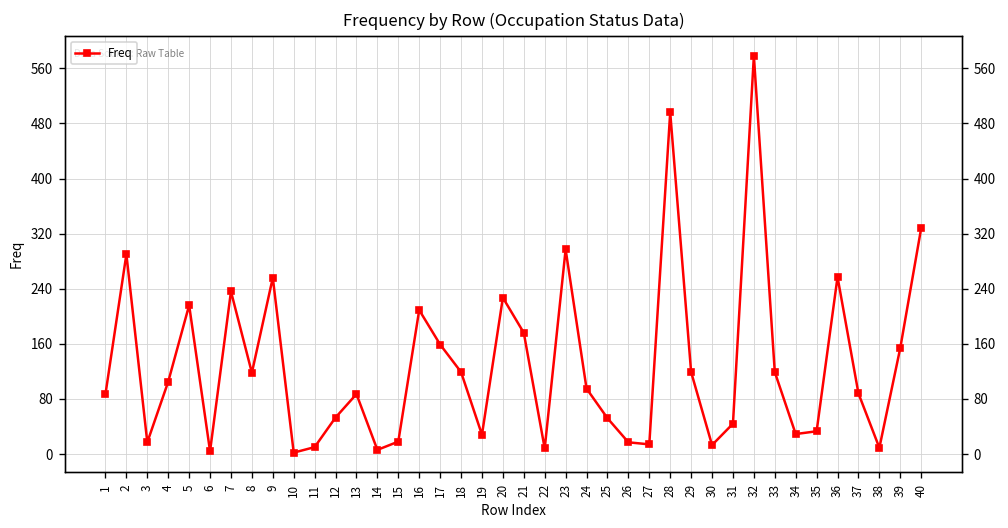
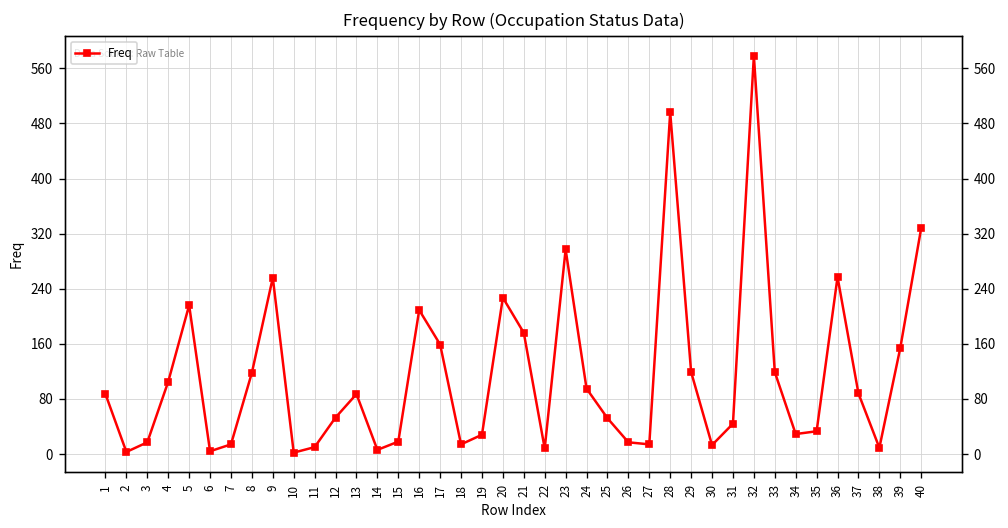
  {
    "1": 90,
-   "2": 290,
+   "2": 0,
    "3": 20,
    "4": 110,
    "5": 220,
    "6": 0,
-   "7": 240,
+   "7": 10,
    "8": 120,
    "9": 260,
    "10": 0,
    "11": 10,
    "12": 50,
    "13": 90,
    "14": 10,
    "15": 20,
    "16": 210,
    "17": 160,
-   "18": 120,
+   "18": 10,
    "19": 30,
    "20": 230,
    "21": 180,
    "22": 10,
    "23": 300,
    "24": 100,
    "25": 50,
    "26": 20,
    "27": 10,
    "28": 500,
    "29": 120,
    "30": 10,
    "31": 40,
    "32": 580,
    "33": 120,
    "34": 30,
    "35": 30,
    "36": 260,
    "37": 90,
    "38": 10,
    "39": 150,
    "40": 330
  }
